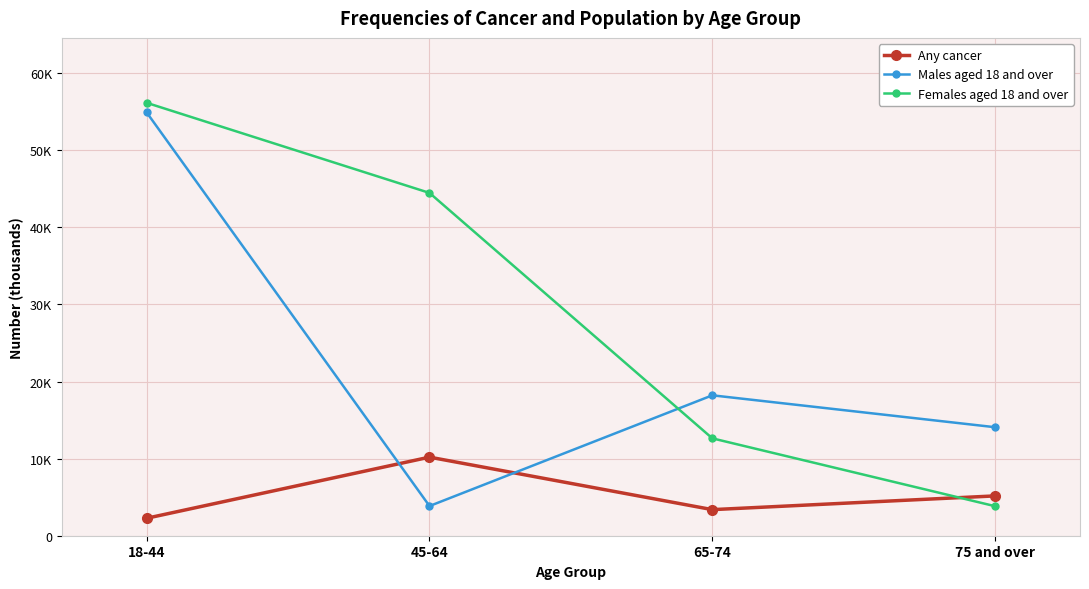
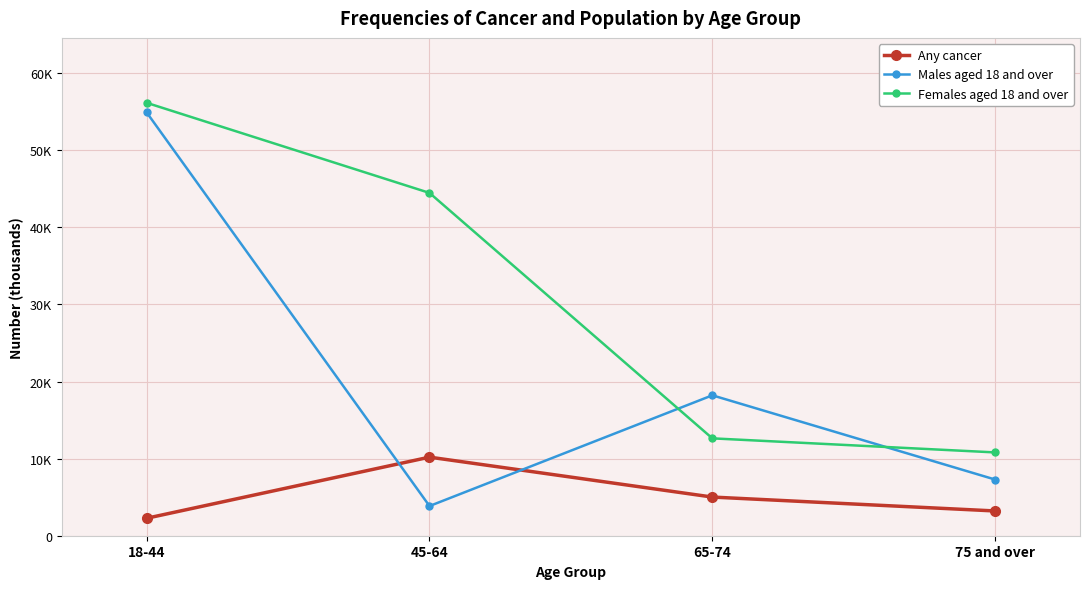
  {
    "Any cancer": {
      "18-44": 2000,
      "45-64": 10000,
-     "65-74": 3000,
-     "75 and over": 5000
+     "65-74": 5000,
+     "75 and over": 3000
    },
    "Males aged 18 and over": {
      "18-44": 55000,
      "45-64": 4000,
      "65-74": 18000,
-     "75 and over": 14000
+     "75 and over": 7000
    },
    "Females aged 18 and over": {
      "18-44": 56000,
      "45-64": 44000,
      "65-74": 13000,
-     "75 and over": 4000
+     "75 and over": 11000
    }
  }
